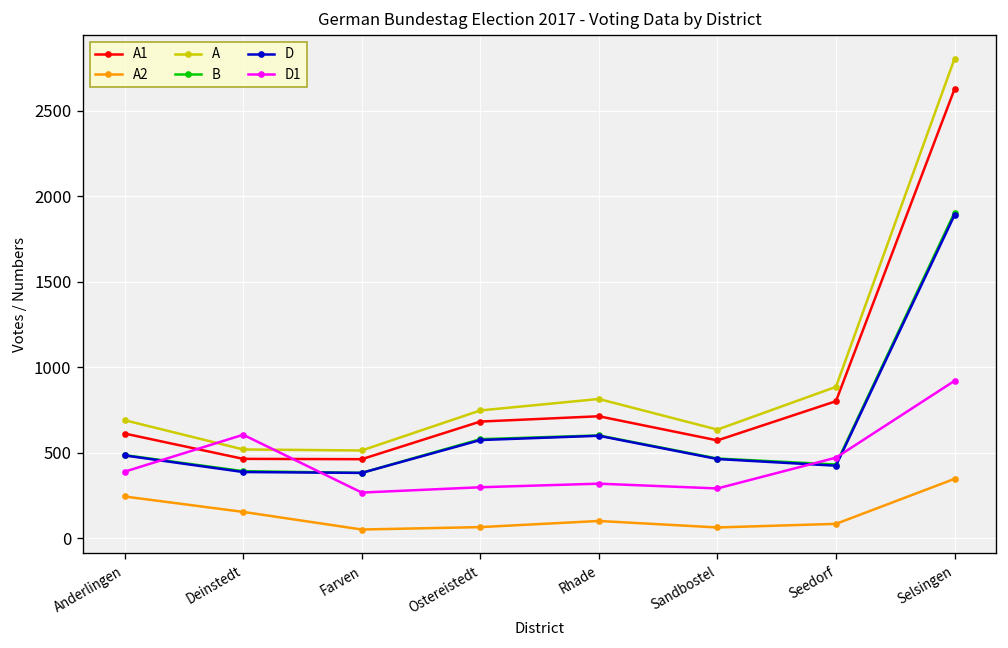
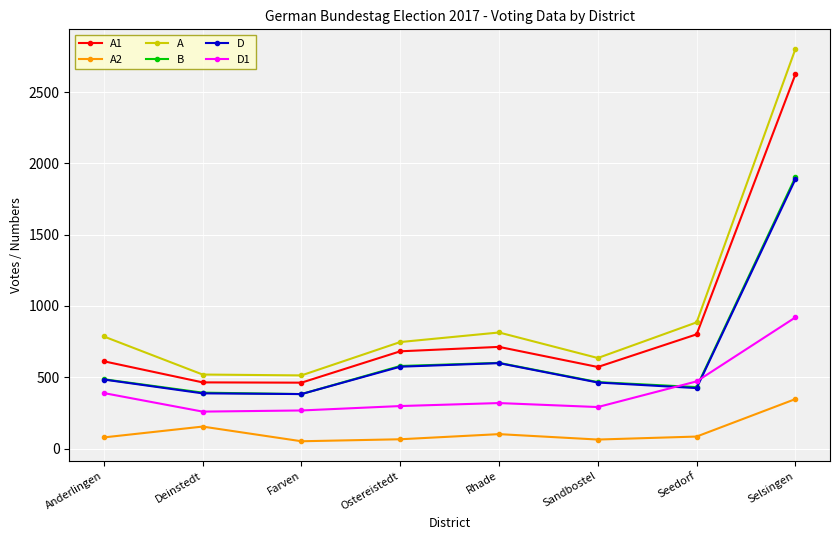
  {
    "A1": {
      "Anderlingen": 610,
      "Deinstedt": 460,
      "Farven": 460,
      "Ostereistedt": 680,
      "Rhade": 710,
      "Sandbostel": 570,
      "Seedorf": 800,
      "Selsingen": 2630
    },
    "A2": {
-     "Anderlingen": 240,
+     "Anderlingen": 80,
      "Deinstedt": 150,
      "Farven": 50,
      "Ostereistedt": 70,
      "Rhade": 100,
      "Sandbostel": 60,
      "Seedorf": 80,
      "Selsingen": 350
    },
    "A": {
-     "Anderlingen": 690,
+     "Anderlingen": 790,
      "Deinstedt": 520,
      "Farven": 510,
      "Ostereistedt": 750,
      "Rhade": 810,
      "Sandbostel": 640,
      "Seedorf": 890,
      "Selsingen": 2800
    },
    "D1": {
      "Anderlingen": 390,
-     "Deinstedt": 610,
+     "Deinstedt": 260,
      "Farven": 270,
      "Ostereistedt": 300,
      "Rhade": 320,
      "Sandbostel": 290,
      "Seedorf": 470,
      "Selsingen": 920
    }
  }
